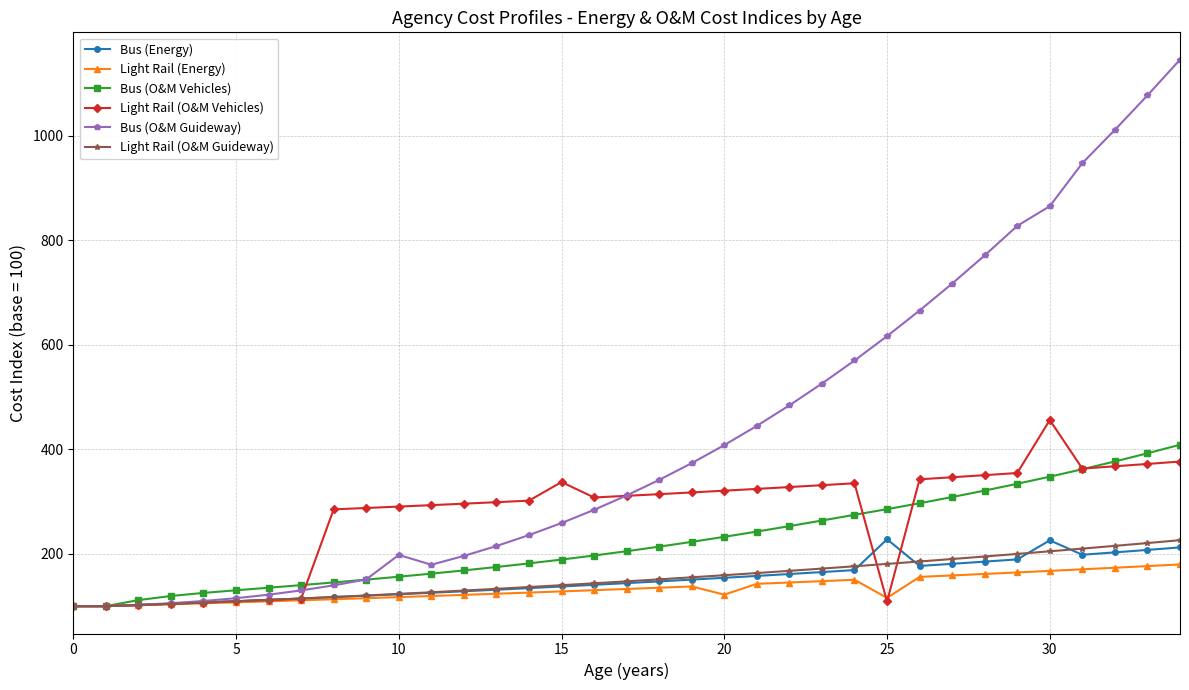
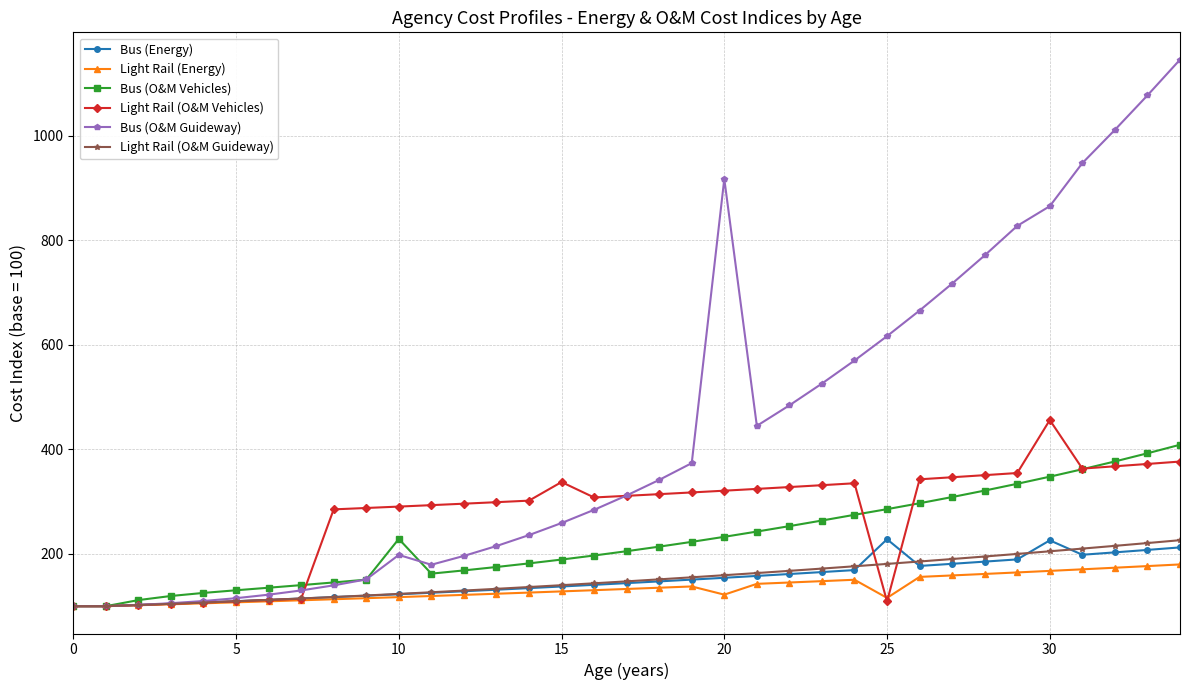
  {
    "Bus (Energy)": {
      "20": 150,
      "25": 230,
      "30": 230
    },
    "Light Rail (Energy)": {
      "10": 120,
      "15": 130,
      "20": 120,
      "25": 120,
      "30": 170
    },
    "Bus (O&M Vehicles)": {
      "5": 130,
-     "10": 160,
+     "10": 230,
      "15": 190,
      "20": 230,
      "25": 290,
      "30": 350
    },
    "Light Rail (O&M Vehicles)": {
      "10": 290,
      "15": 340,
      "20": 320,
      "25": 110,
      "30": 460
    },
    "Bus (O&M Guideway)": {
      "5": 120,
      "10": 200,
      "15": 260,
-     "20": 410,
+     "20": 920,
      "25": 620,
      "30": 870
    },
    "Light Rail (O&M Guideway)": {
      "20": 160,
      "25": 180,
      "30": 210
    }
  }
